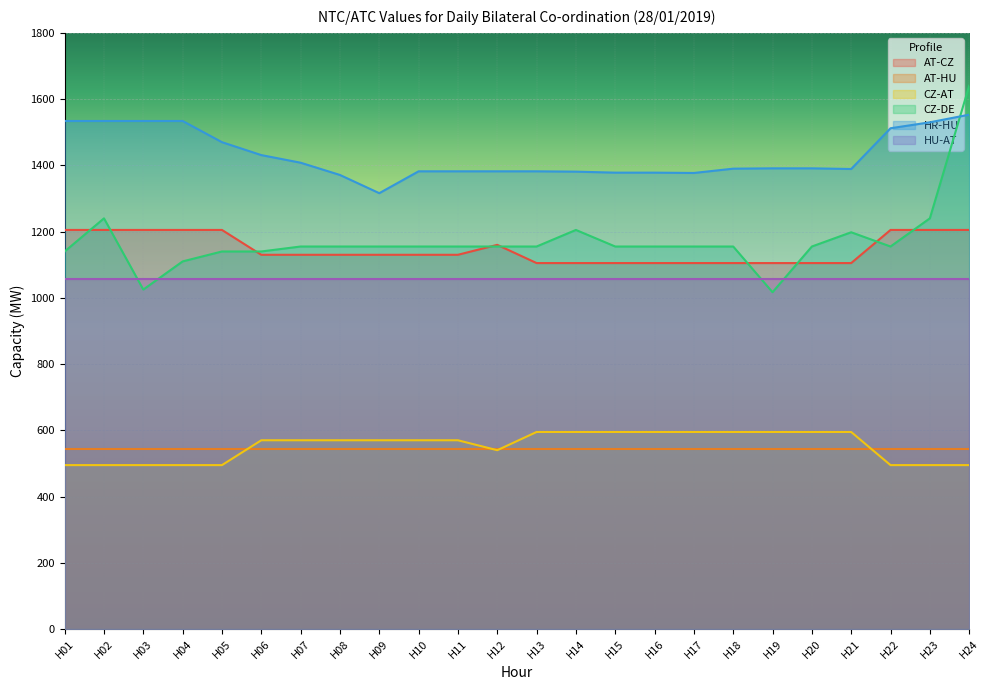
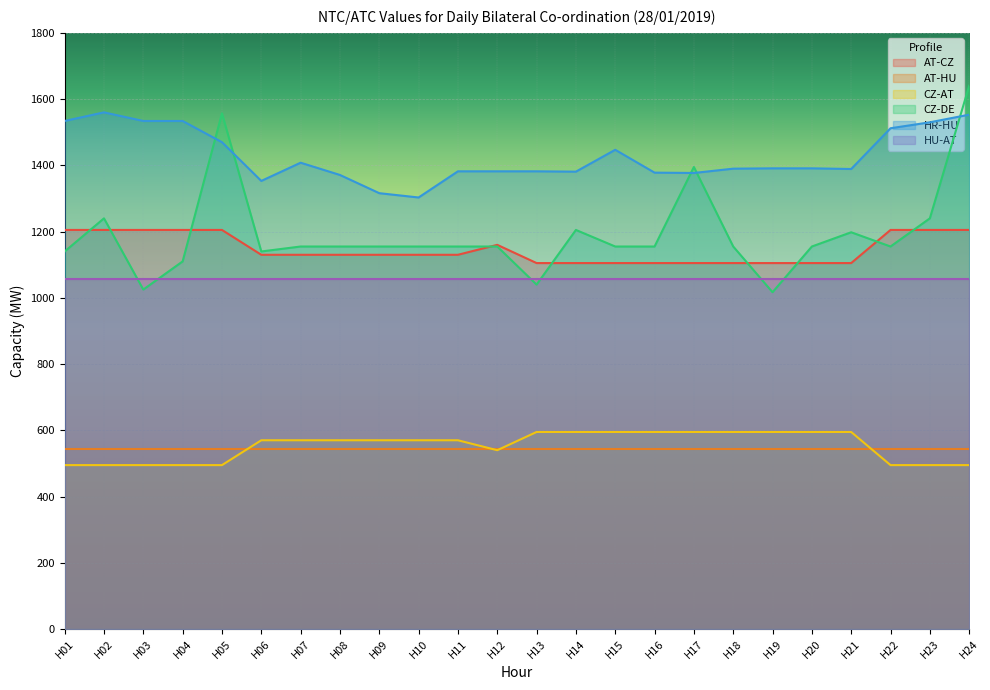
  {
    "CZ-DE": {
      "H01": 1140,
      "H02": 1240,
      "H03": 1030,
      "H04": 1110,
-     "H05": 1140,
+     "H05": 1560,
      "H06": 1140,
      "H07": 1160,
      "H08": 1160,
      "H09": 1160,
      "H10": 1160,
      "H11": 1160,
-     "H13": 1160,
+     "H13": 1040,
      "H14": 1210,
      "H15": 1160,
      "H16": 1160,
-     "H17": 1160,
+     "H17": 1400,
      "H18": 1160,
      "H19": 1020,
      "H20": 1160,
      "H21": 1200,
      "H22": 1160,
      "H23": 1240,
      "H24": 1640
    },
    "HR-HU": {
      "H01": 1530,
-     "H02": 1530,
+     "H02": 1560,
      "H03": 1530,
      "H04": 1530,
      "H05": 1470,
-     "H06": 1430,
+     "H06": 1350,
      "H07": 1410,
      "H08": 1370,
      "H09": 1320,
-     "H10": 1380,
+     "H10": 1300,
      "H11": 1380,
      "H12": 1380,
      "H13": 1380,
      "H14": 1380,
-     "H15": 1380,
+     "H15": 1450,
      "H16": 1380,
      "H17": 1380,
      "H18": 1390,
      "H19": 1390,
      "H20": 1390,
      "H21": 1390,
      "H24": 1550
    },
    "HU-AT": {
      "H01": 1060,
      "H02": 1060,
      "H03": 1060,
      "H04": 1060,
      "H05": 1060,
      "H06": 1060,
      "H07": 1060,
      "H08": 1060,
      "H09": 1060,
      "H10": 1060,
      "H11": 1060,
      "H12": 1060,
      "H13": 1060,
      "H14": 1060,
      "H15": 1060,
      "H16": 1060,
      "H17": 1060,
      "H18": 1060,
      "H19": 1060,
      "H20": 1060,
      "H21": 1060,
      "H22": 1060,
      "H23": 1060,
      "H24": 1060
    }
  }
